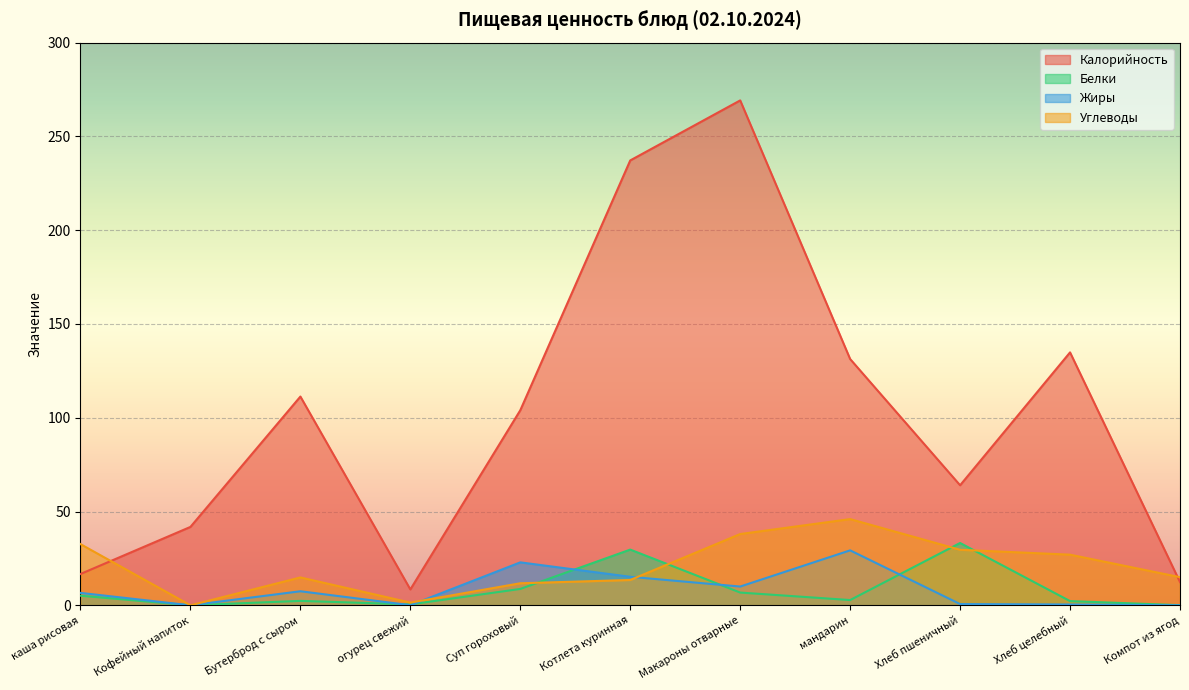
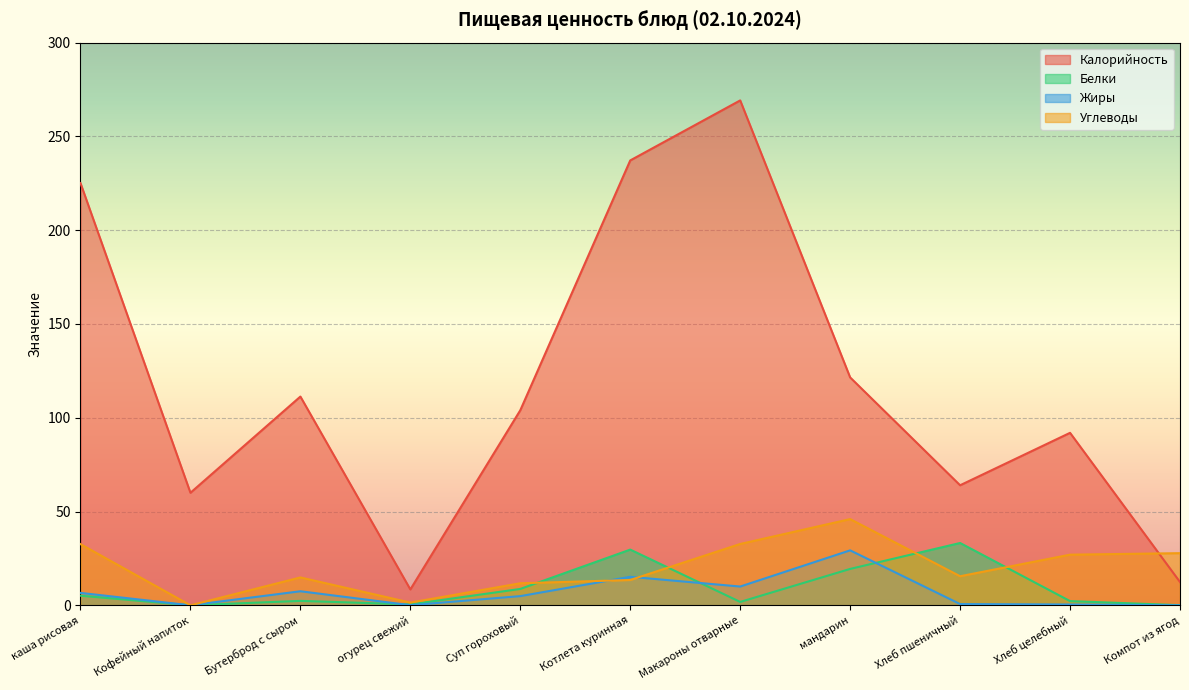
  {
    "Калорийность": {
-     "каша рисовая": 17,
-     "Кофейный напиток": 42,
+     "каша рисовая": 225,
+     "Кофейный напиток": 60,
      "Бутерброд с сыром": 111,
      "огурец свежий": 8,
      "Суп гороховый": 104,
      "Котлета куринная": 237,
      "Макароны отварные": 269,
-     "мандарин": 131,
+     "мандарин": 122,
      "Хлеб пшеничный": 64,
-     "Хлеб целебный": 135,
+     "Хлеб целебный": 92,
      "Компот из ягод": 12
    },
    "Белки": {
      "каша рисовая": 5,
      "Бутерброд с сыром": 2,
      "Суп гороховый": 9,
      "Котлета куринная": 30,
-     "Макароны отварные": 7,
-     "мандарин": 3,
+     "Макароны отварные": 2,
+     "мандарин": 19,
      "Хлеб пшеничный": 33,
      "Хлеб целебный": 2
    },
    "Жиры": {
      "каша рисовая": 7,
      "Бутерброд с сыром": 7,
-     "Суп гороховый": 23,
+     "Суп гороховый": 5,
      "Котлета куринная": 15,
      "Макароны отварные": 10,
      "мандарин": 29,
      "Хлеб пшеничный": 1,
      "Хлеб целебный": 0
    },
    "Углеводы": {
      "каша рисовая": 33,
      "Бутерброд с сыром": 15,
      "Суп гороховый": 12,
      "Котлета куринная": 14,
-     "Макароны отварные": 38,
+     "Макароны отварные": 33,
      "мандарин": 46,
-     "Хлеб пшеничный": 30,
+     "Хлеб пшеничный": 16,
      "Хлеб целебный": 27,
-     "Компот из ягод": 15
+     "Компот из ягод": 28
    }
  }
